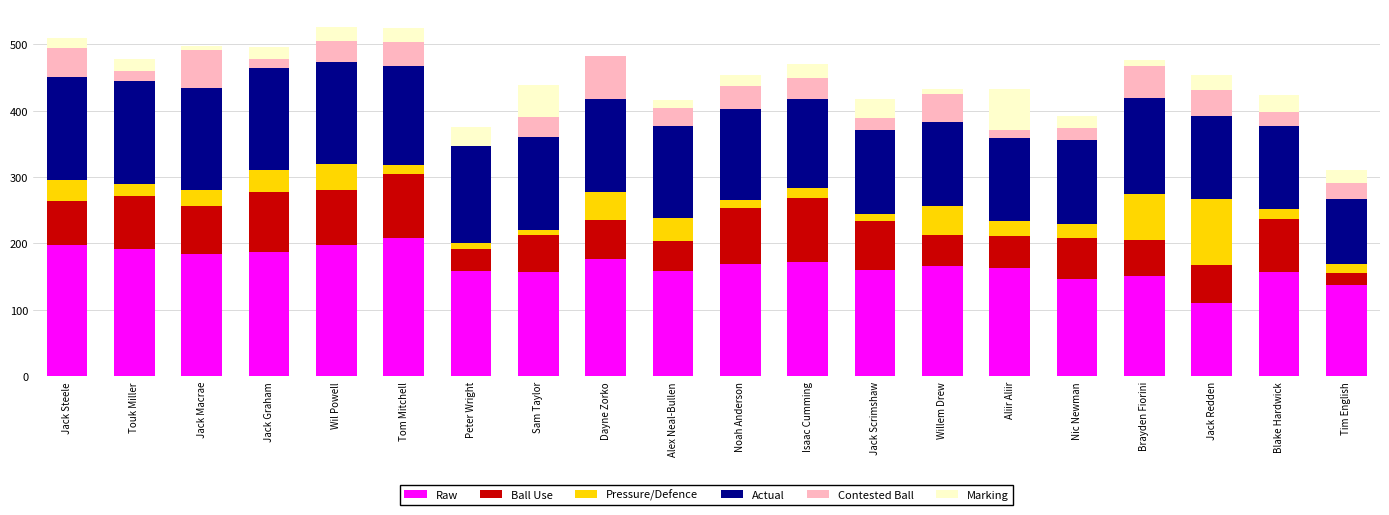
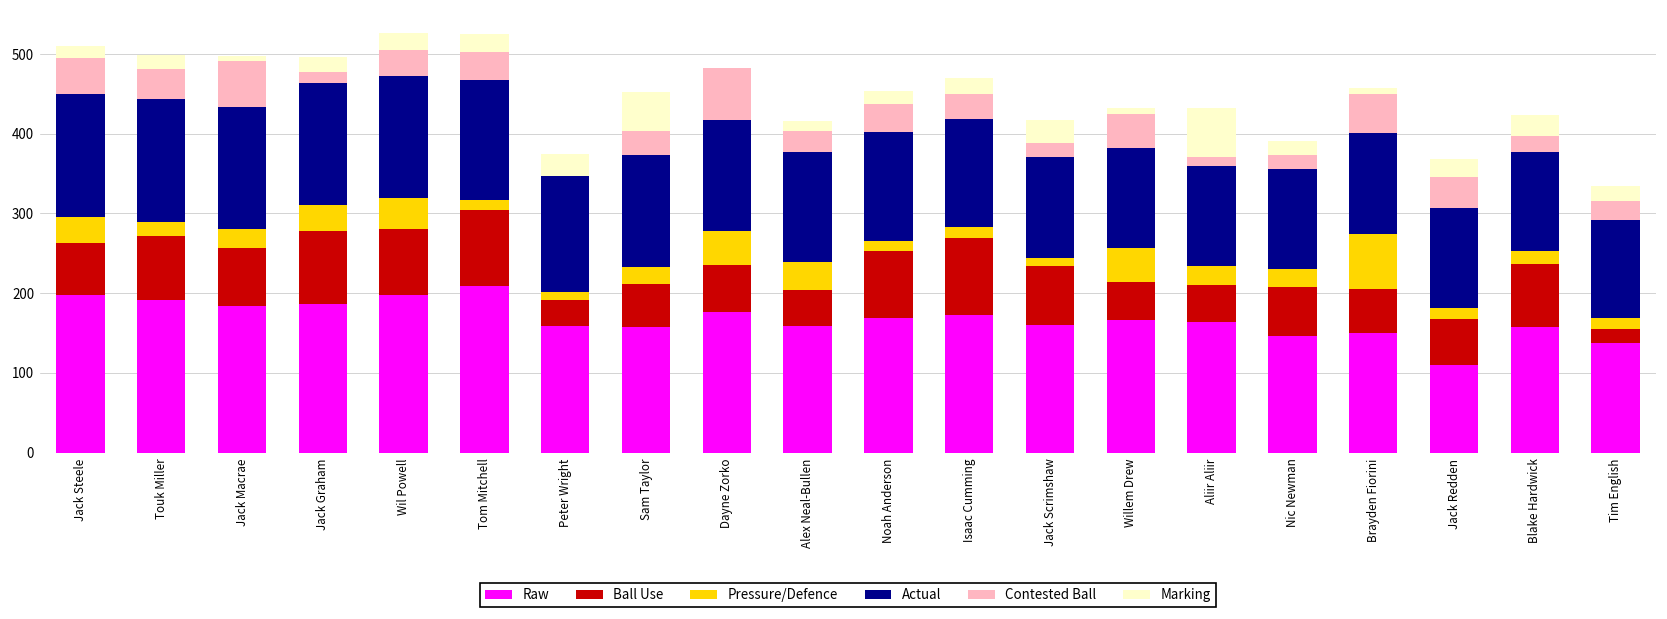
  {
    "Raw": {
      "Jack Steele": 200,
      "Touk Miller": 190,
      "Jack Macrae": 180,
      "Jack Graham": 190,
      "Wil Powell": 200,
      "Tom Mitchell": 210,
      "Peter Wright": 160,
      "Sam Taylor": 160,
      "Dayne Zorko": 180,
      "Alex Neal-Bullen": 160,
      "Noah Anderson": 170,
      "Isaac Cumming": 170,
      "Jack Scrimshaw": 160,
      "Willem Drew": 170,
      "Aliir Aliir": 160,
      "Nic Newman": 150,
      "Brayden Fiorini": 150,
      "Jack Redden": 110,
      "Blake Hardwick": 160,
      "Tim English": 140
    },
    "Ball Use": {
      "Jack Steele": 70,
      "Touk Miller": 80,
      "Jack Macrae": 70,
      "Jack Graham": 90,
      "Wil Powell": 80,
      "Tom Mitchell": 100,
      "Peter Wright": 30,
      "Sam Taylor": 50,
      "Dayne Zorko": 60,
      "Alex Neal-Bullen": 40,
      "Noah Anderson": 80,
      "Isaac Cumming": 100,
      "Jack Scrimshaw": 70,
      "Willem Drew": 50,
      "Aliir Aliir": 50,
      "Nic Newman": 60,
      "Brayden Fiorini": 50,
      "Jack Redden": 60,
      "Blake Hardwick": 80,
      "Tim English": 20
    },
    "Pressure/Defence": {
      "Jack Steele": 30,
      "Touk Miller": 20,
      "Jack Macrae": 20,
      "Jack Graham": 30,
      "Wil Powell": 40,
      "Tom Mitchell": 10,
      "Peter Wright": 10,
-     "Sam Taylor": 10,
+     "Sam Taylor": 20,
      "Dayne Zorko": 40,
      "Alex Neal-Bullen": 40,
      "Noah Anderson": 10,
      "Isaac Cumming": 10,
      "Jack Scrimshaw": 10,
      "Willem Drew": 40,
      "Aliir Aliir": 20,
      "Nic Newman": 20,
      "Brayden Fiorini": 70,
-     "Jack Redden": 100,
+     "Jack Redden": 10,
      "Blake Hardwick": 20,
      "Tim English": 10
    },
    "Actual": {
      "Jack Steele": 160,
      "Touk Miller": 160,
      "Jack Macrae": 150,
      "Jack Graham": 150,
      "Wil Powell": 150,
      "Tom Mitchell": 150,
      "Peter Wright": 150,
      "Sam Taylor": 140,
      "Dayne Zorko": 140,
      "Alex Neal-Bullen": 140,
      "Noah Anderson": 140,
      "Isaac Cumming": 140,
      "Jack Scrimshaw": 130,
      "Willem Drew": 130,
      "Aliir Aliir": 130,
      "Nic Newman": 130,
-     "Brayden Fiorini": 140,
+     "Brayden Fiorini": 130,
      "Jack Redden": 130,
      "Blake Hardwick": 130,
-     "Tim English": 100
+     "Tim English": 120
    },
    "Contested Ball": {
      "Jack Steele": 40,
-     "Touk Miller": 20,
+     "Touk Miller": 40,
      "Jack Macrae": 60,
      "Jack Graham": 10,
      "Wil Powell": 30,
      "Tom Mitchell": 40,
      "Peter Wright": 0,
      "Sam Taylor": 30,
      "Dayne Zorko": 70,
      "Alex Neal-Bullen": 30,
      "Noah Anderson": 40,
      "Isaac Cumming": 30,
      "Jack Scrimshaw": 20,
      "Willem Drew": 40,
      "Aliir Aliir": 10,
      "Nic Newman": 20,
      "Brayden Fiorini": 50,
      "Jack Redden": 40,
      "Blake Hardwick": 20,
      "Tim English": 20
    },
    "Marking": {
      "Jack Steele": 20,
      "Touk Miller": 20,
      "Jack Macrae": 10,
      "Jack Graham": 20,
      "Wil Powell": 20,
      "Tom Mitchell": 20,
      "Peter Wright": 30,
      "Sam Taylor": 50,
      "Dayne Zorko": 0,
      "Alex Neal-Bullen": 10,
      "Noah Anderson": 20,
      "Isaac Cumming": 20,
      "Jack Scrimshaw": 30,
      "Willem Drew": 10,
      "Aliir Aliir": 60,
      "Nic Newman": 20,
      "Brayden Fiorini": 10,
      "Jack Redden": 20,
      "Blake Hardwick": 30,
      "Tim English": 20
    }
  }
